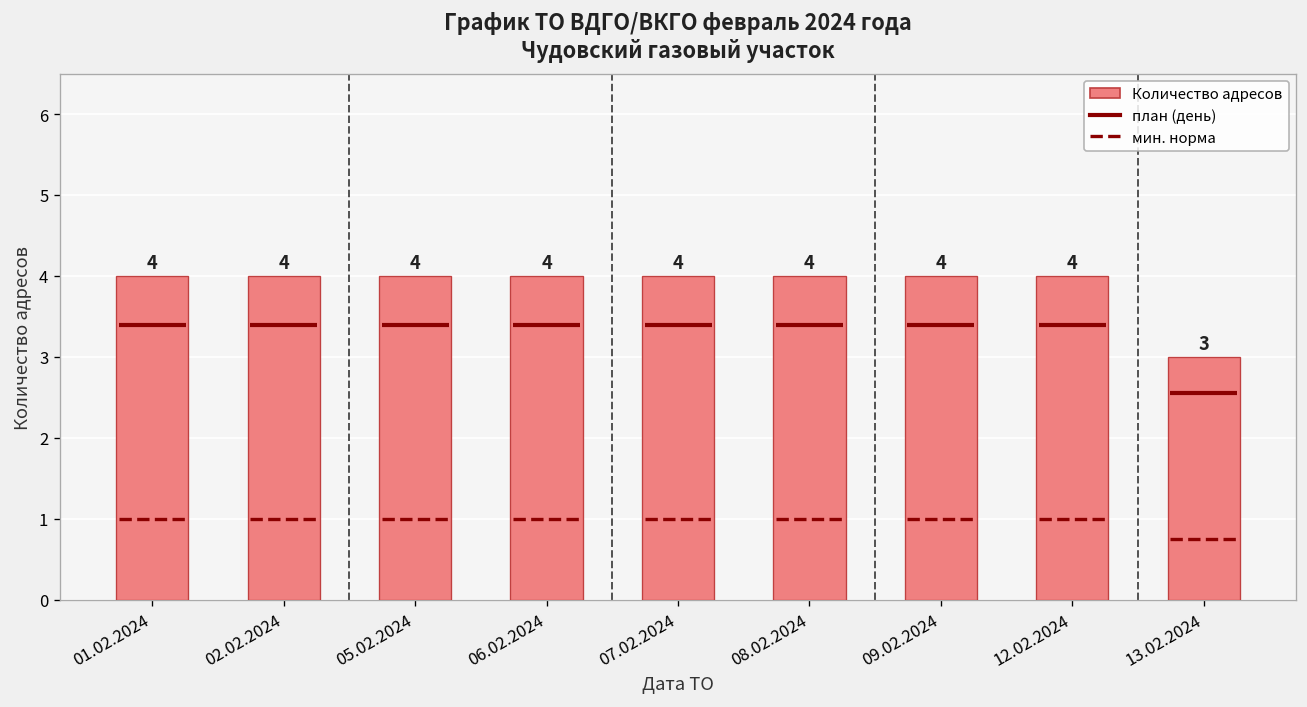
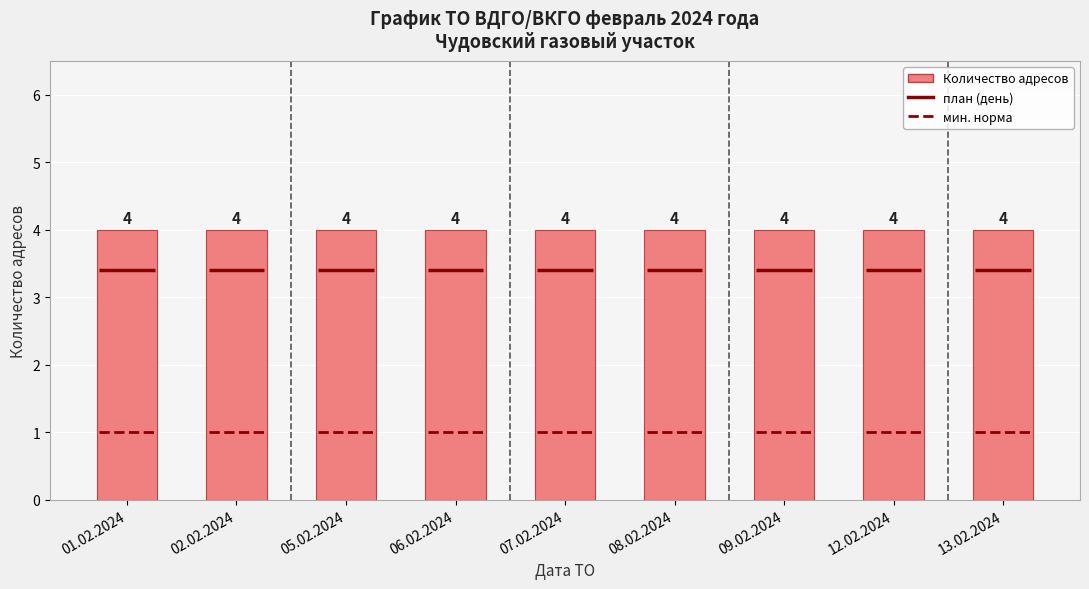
  {
    "01.02.2024": 4,
    "02.02.2024": 4,
    "05.02.2024": 4,
    "06.02.2024": 4,
    "07.02.2024": 4,
    "08.02.2024": 4,
    "09.02.2024": 4,
    "12.02.2024": 4,
-   "13.02.2024": 3
+   "13.02.2024": 4
  }
